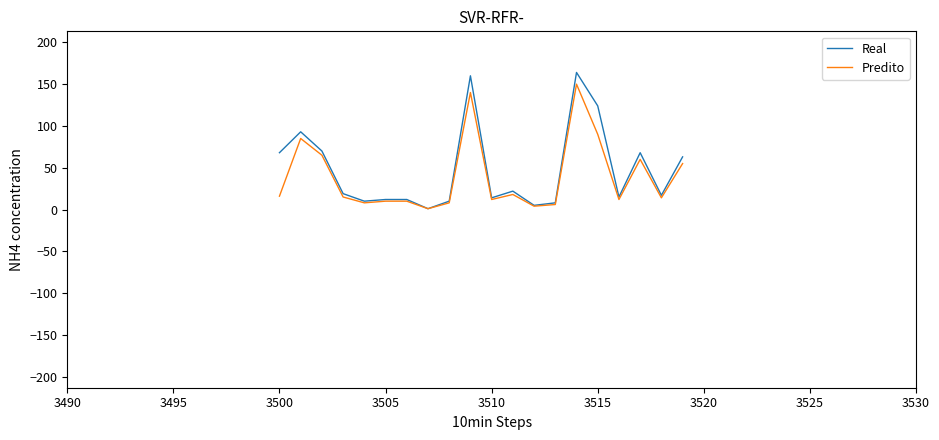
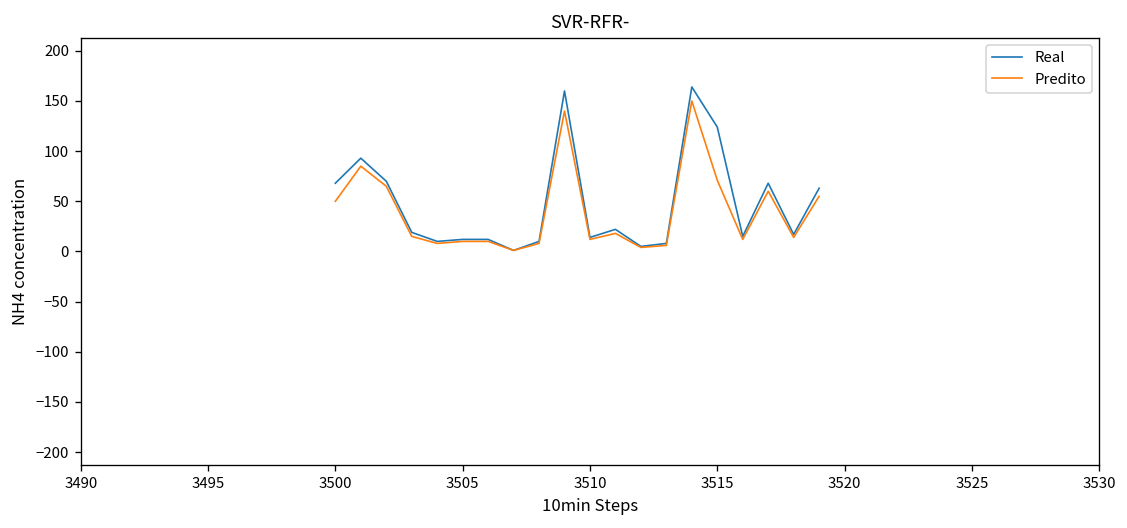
  {
    "Real": {
      "3500": 70,
      "3515": 120
    },
    "Predito": {
-     "3500": 20,
-     "3515": 90
+     "3500": 50,
+     "3515": 70
    }
  }
